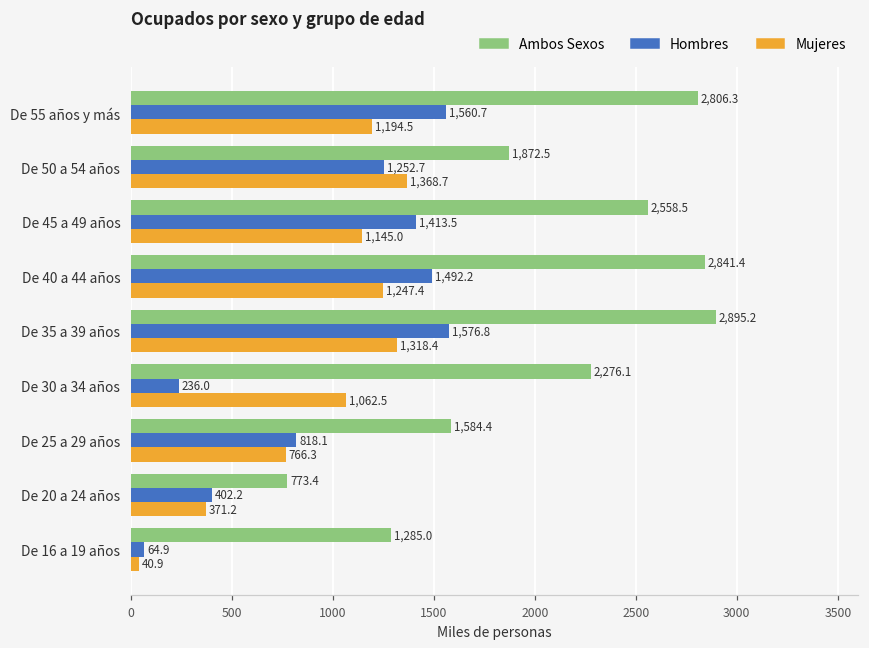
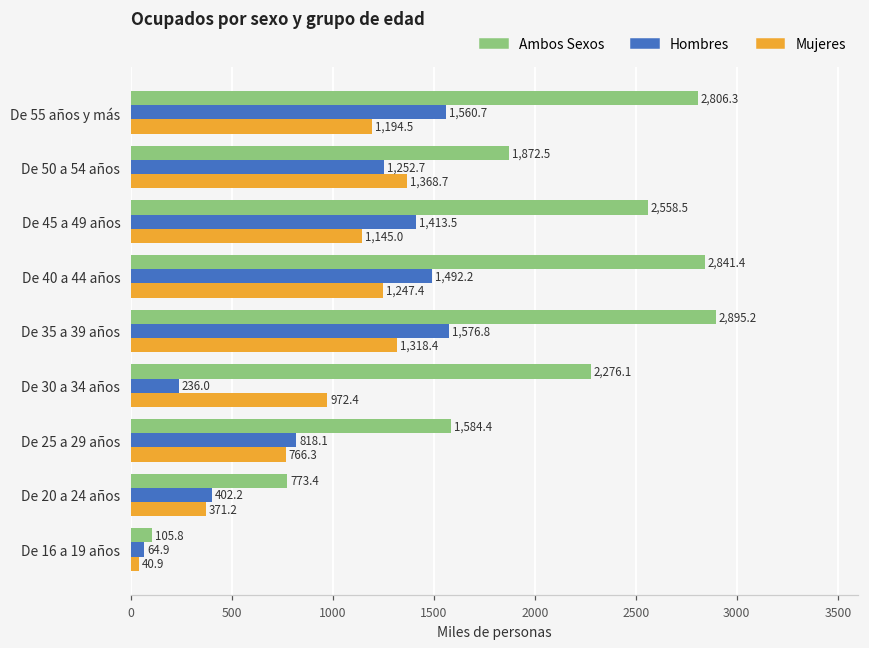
  {
    "Ambos Sexos": {
      "De 55 años y más": "2,806.3",
      "De 50 a 54 años": "1,872.5",
      "De 45 a 49 años": "2,558.5",
      "De 40 a 44 años": "2,841.4",
      "De 35 a 39 años": "2,895.2",
      "De 30 a 34 años": "2,276.1",
      "De 25 a 29 años": "1,584.4",
      "De 20 a 24 años": "773.4",
-     "De 16 a 19 años": "1,285.0"
+     "De 16 a 19 años": "105.8"
    },
    "Hombres": {
      "De 55 años y más": "1,560.7",
      "De 50 a 54 años": "1,252.7",
      "De 45 a 49 años": "1,413.5",
      "De 40 a 44 años": "1,492.2",
      "De 35 a 39 años": "1,576.8",
      "De 30 a 34 años": "236.0",
      "De 25 a 29 años": "818.1",
      "De 20 a 24 años": "402.2",
      "De 16 a 19 años": "64.9"
    },
    "Mujeres": {
      "De 55 años y más": "1,194.5",
      "De 50 a 54 años": "1,368.7",
      "De 45 a 49 años": "1,145.0",
      "De 40 a 44 años": "1,247.4",
      "De 35 a 39 años": "1,318.4",
-     "De 30 a 34 años": "1,062.5",
+     "De 30 a 34 años": "972.4",
      "De 25 a 29 años": "766.3",
      "De 20 a 24 años": "371.2",
      "De 16 a 19 años": "40.9"
    }
  }
